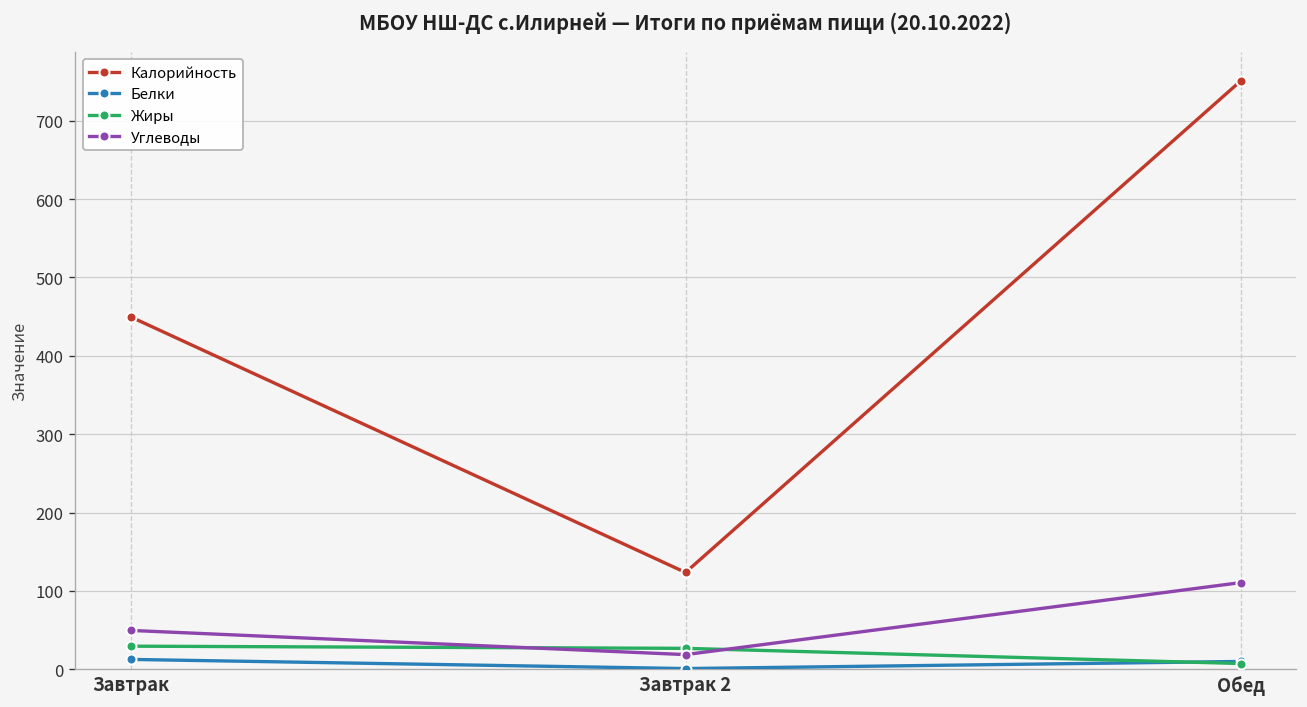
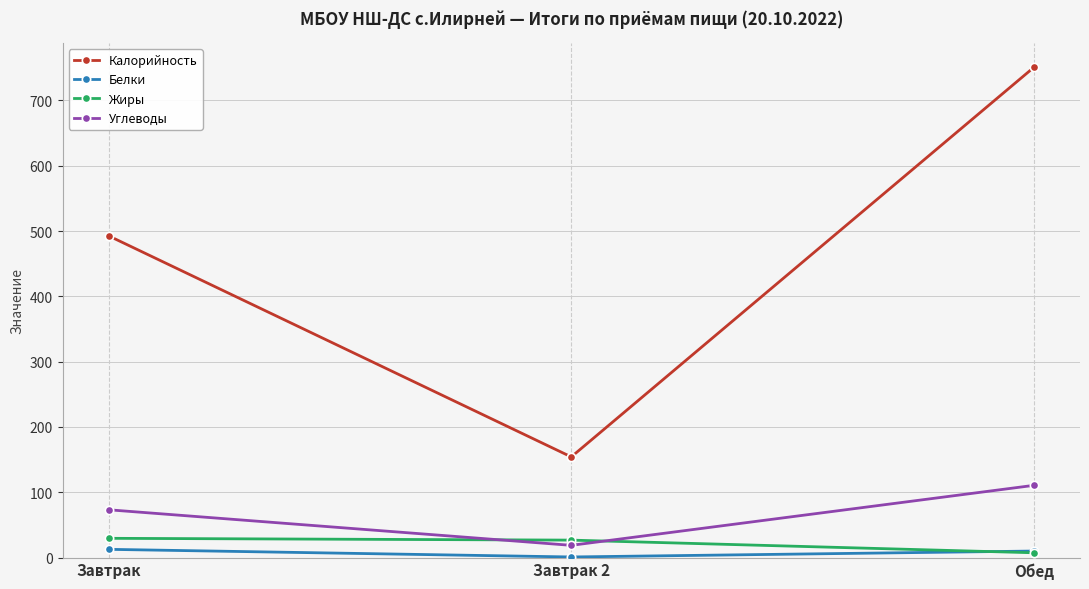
  {
    "Калорийность": {
-     "Завтрак": 450,
-     "Завтрак 2": 120,
+     "Завтрак": 490,
+     "Завтрак 2": 150,
      "Обед": 750
    },
    "Белки": {
      "Завтрак": 10,
      "Завтрак 2": 0
    },
    "Жиры": {
      "Завтрак": 30,
      "Завтрак 2": 30
    },
    "Углеводы": {
-     "Завтрак": 50,
+     "Завтрак": 70,
      "Завтрак 2": 20,
      "Обед": 110
    }
  }
